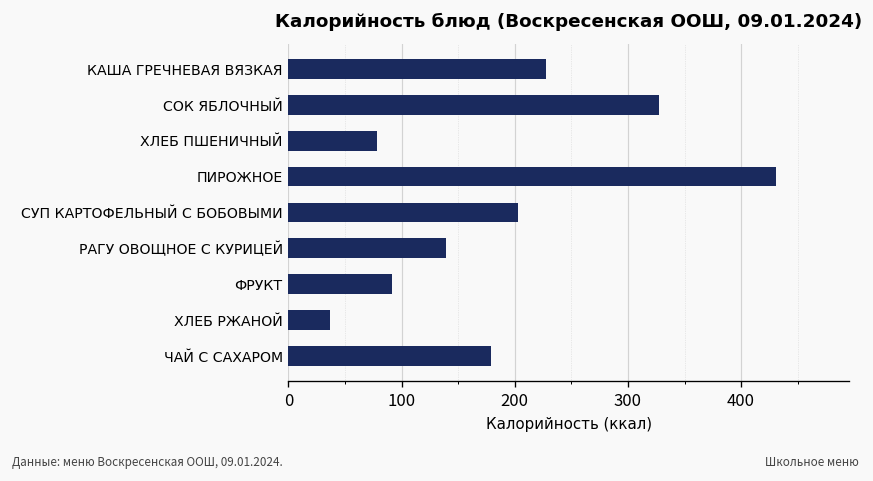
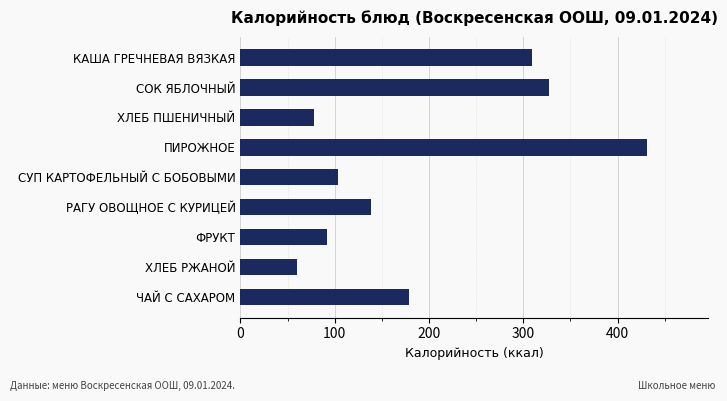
  {
-   "КАША ГРЕЧНЕВАЯ ВЯЗКАЯ": 230,
+   "КАША ГРЕЧНЕВАЯ ВЯЗКАЯ": 310,
    "СОК ЯБЛОЧНЫЙ": 330,
    "ХЛЕБ ПШЕНИЧНЫЙ": 80,
    "ПИРОЖНОЕ": 430,
-   "СУП КАРТОФЕЛЬНЫЙ С БОБОВЫМИ": 200,
+   "СУП КАРТОФЕЛЬНЫЙ С БОБОВЫМИ": 100,
    "РАГУ ОВОЩНОЕ С КУРИЦЕЙ": 140,
    "ФРУКТ": 90,
-   "ХЛЕБ РЖАНОЙ": 40,
+   "ХЛЕБ РЖАНОЙ": 60,
    "ЧАЙ С САХАРОМ": 180
  }
